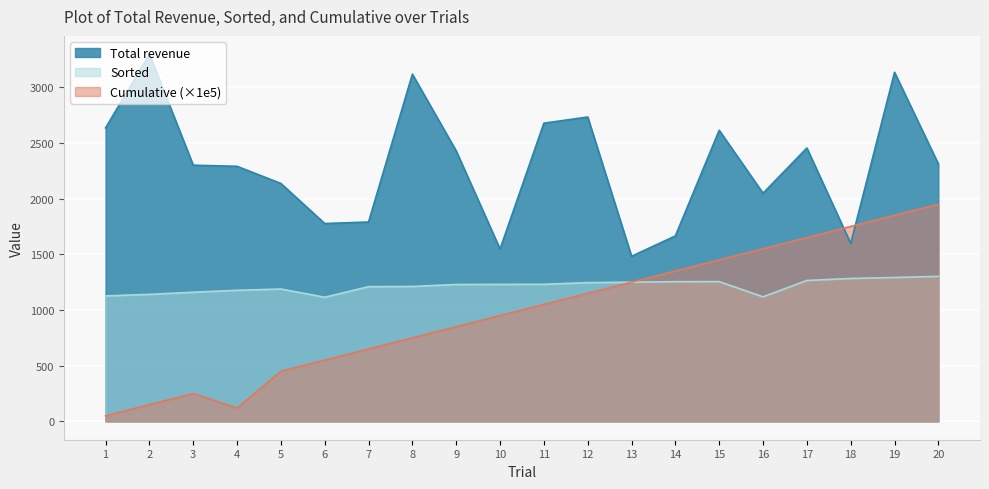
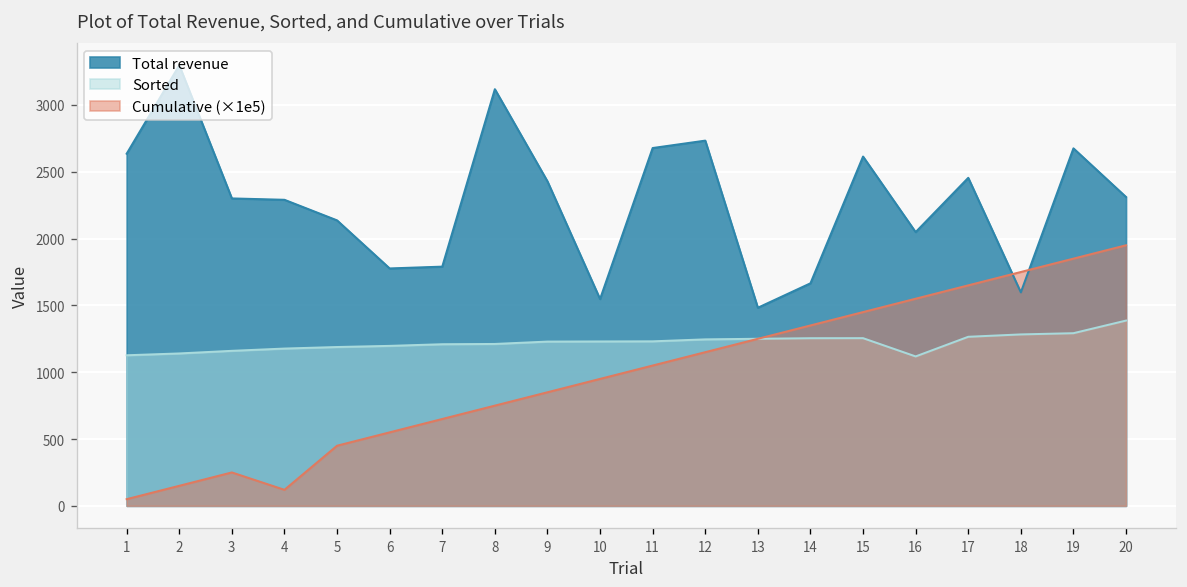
  {
    "Total revenue": {
      "1": 2640,
      "3": 2300,
      "4": 2290,
      "5": 2140,
      "6": 1780,
      "7": 1790,
      "8": 3120,
      "9": 2430,
      "10": 1550,
      "11": 2680,
      "12": 2730,
      "13": 1480,
      "14": 1670,
      "15": 2610,
      "16": 2050,
      "17": 2450,
      "18": 1600,
-     "19": 3130,
+     "19": 2680,
      "20": 2310
    },
    "Sorted": {
      "1": 1130,
      "2": 1140,
      "3": 1160,
      "4": 1180,
      "5": 1190,
-     "6": 1110,
+     "6": 1200,
      "7": 1210,
      "8": 1210,
      "9": 1230,
      "10": 1230,
      "11": 1230,
      "12": 1250,
      "14": 1250,
      "15": 1250,
      "16": 1120,
      "17": 1270,
      "18": 1280,
      "19": 1290,
-     "20": 1300
+     "20": 1390
    },
    "Cumulative (×1e5)": {
      "1": 50,
      "2": 150,
      "3": 250,
      "4": 120,
      "5": 450,
      "6": 550,
      "7": 650,
      "8": 750,
      "9": 850,
      "10": 950,
      "11": 1050,
      "12": 1150,
      "14": 1350,
      "15": 1450,
      "16": 1550,
      "17": 1650,
      "18": 1750,
      "19": 1850,
      "20": 1950
    }
  }
